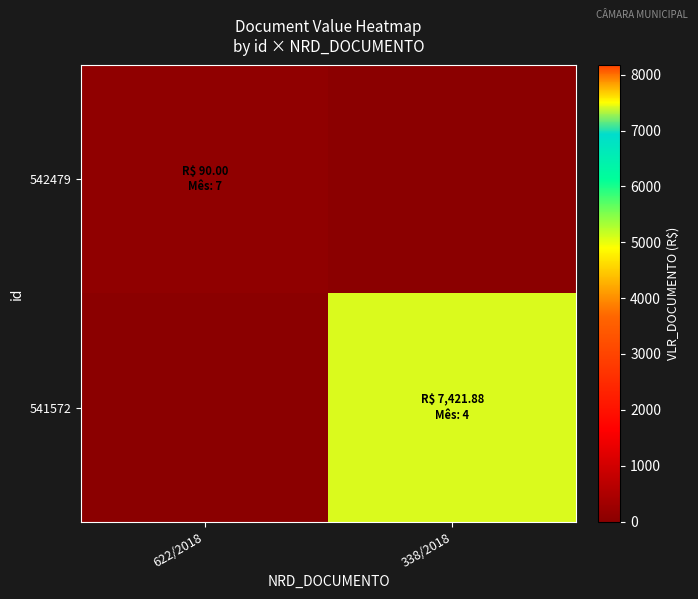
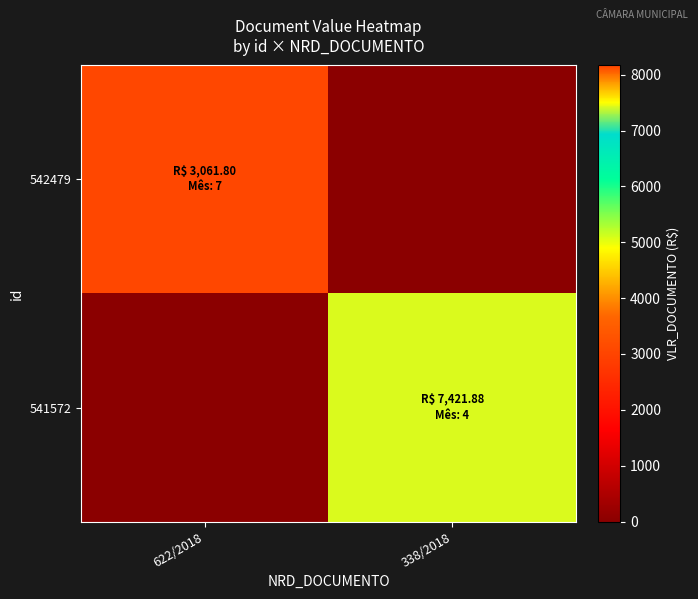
  {
    "542479": {
-     "622/2018": "90.00"
+     "622/2018": "3,061.80"
    }
  }
